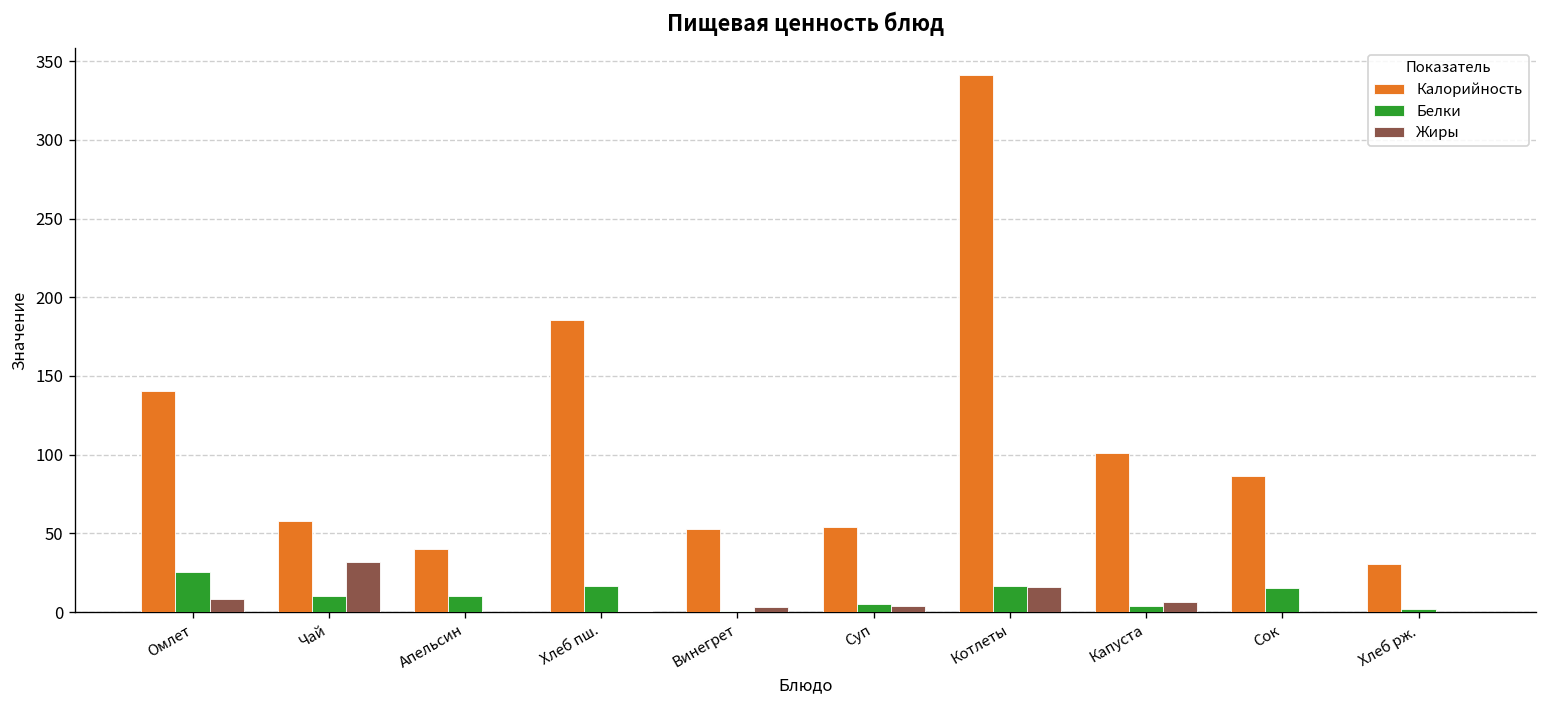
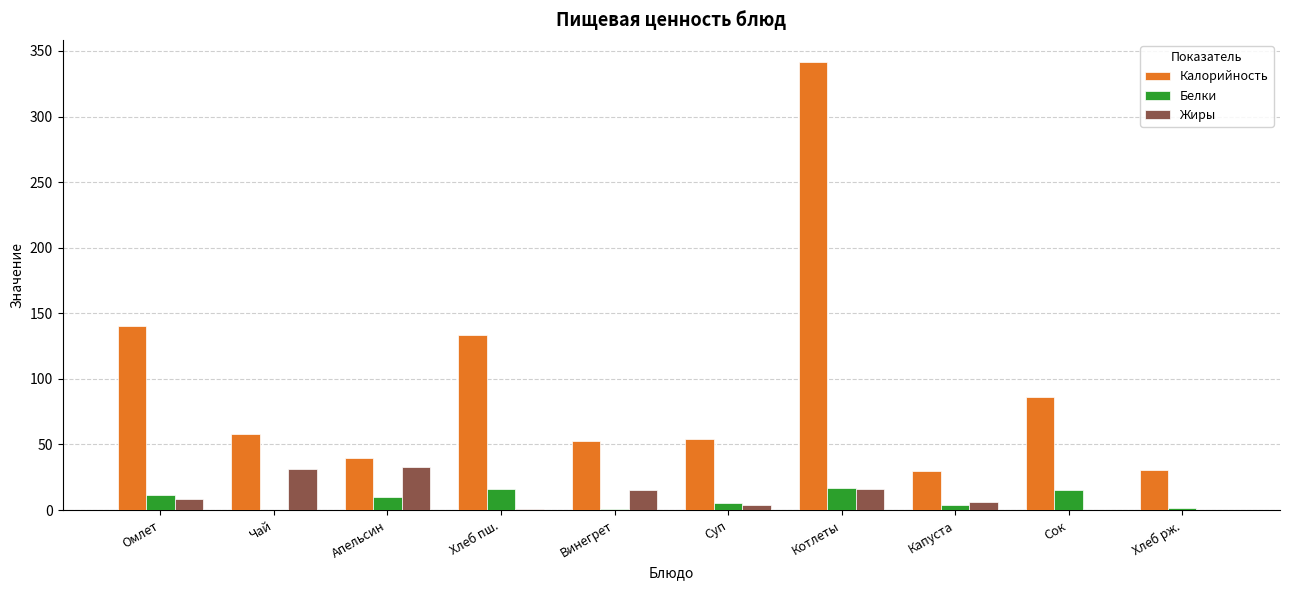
  {
    "Калорийность": {
      "Омлет": 140,
      "Чай": 58,
      "Апельсин": 40,
-     "Хлеб пш.": 185,
+     "Хлеб пш.": 133,
      "Винегрет": 53,
      "Суп": 54,
      "Котлеты": 341,
-     "Капуста": 101,
+     "Капуста": 30,
      "Сок": 86,
      "Хлеб рж.": 31
    },
    "Белки": {
-     "Омлет": 25,
-     "Чай": 10,
+     "Омлет": 11,
+     "Чай": 0,
      "Апельсин": 10,
      "Хлеб пш.": 16,
      "Суп": 5,
      "Котлеты": 17,
      "Капуста": 4,
      "Сок": 15
    },
    "Жиры": {
      "Омлет": 8,
      "Чай": 32,
-     "Апельсин": 0,
-     "Винегрет": 3,
+     "Апельсин": 33,
+     "Винегрет": 15,
      "Суп": 4,
      "Котлеты": 16,
      "Капуста": 6,
      "Сок": 0
    }
  }
